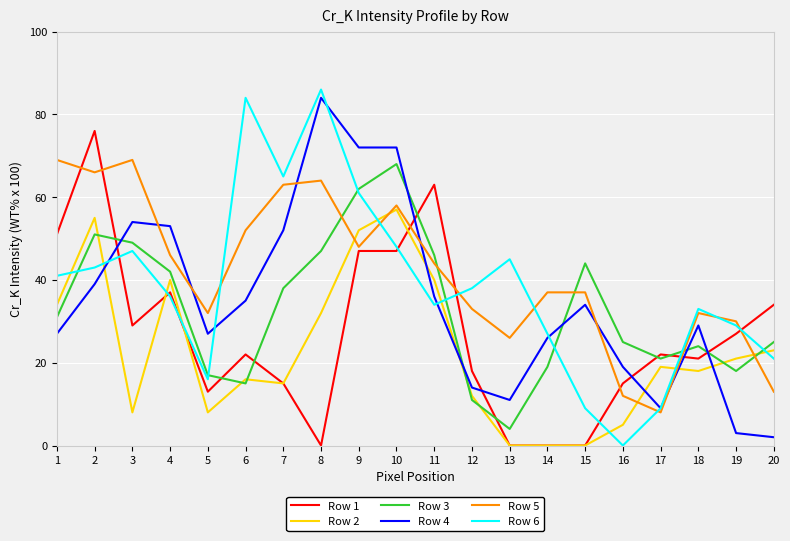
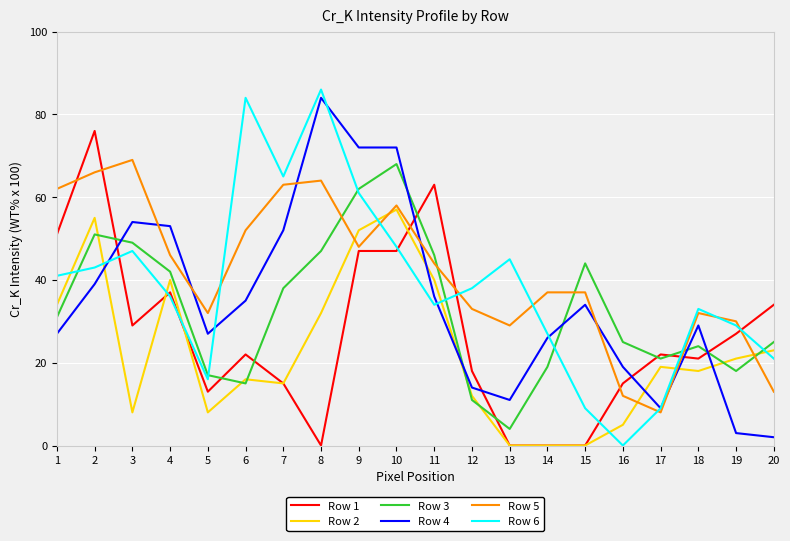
  {
    "Row 1": {
      "1": 51,
      "2": 76,
      "3": 29,
      "4": 37,
      "5": 13,
      "6": 22,
      "8": 0,
      "9": 47,
      "10": 47,
      "11": 63,
      "12": 18,
      "16": 15,
      "17": 22,
      "18": 21,
      "19": 27,
      "20": 34
    },
    "Row 2": {
      "1": 34,
      "2": 55,
      "3": 8,
      "4": 40,
      "5": 8,
      "6": 16,
      "8": 32,
      "9": 52,
      "10": 57,
      "11": 40,
      "12": 12,
      "16": 5,
      "17": 19,
      "18": 18,
      "19": 21,
      "20": 23
    },
    "Row 3": {
      "1": 31,
      "2": 51,
      "3": 49,
      "4": 42,
      "5": 17,
      "6": 15,
      "7": 38,
      "8": 47,
      "9": 62,
      "10": 68,
      "11": 46,
      "12": 11,
      "13": 4,
      "14": 19,
      "15": 44,
      "16": 25,
      "17": 21,
      "18": 24,
      "19": 18,
      "20": 25
    },
    "Row 4": {
      "1": 27,
      "2": 39,
      "3": 54,
      "4": 53,
      "5": 27,
      "6": 35,
      "7": 52,
      "8": 84,
      "9": 72,
      "10": 72,
      "11": 36,
      "12": 14,
      "13": 11,
      "14": 26,
      "15": 34,
      "16": 19,
      "18": 29,
      "19": 3,
      "20": 2
    },
    "Row 5": {
-     "1": 69,
+     "1": 62,
      "2": 66,
      "3": 69,
      "4": 46,
      "5": 32,
      "6": 52,
      "7": 63,
      "8": 64,
      "9": 48,
      "10": 58,
      "11": 44,
      "12": 33,
-     "13": 26,
+     "13": 29,
      "14": 37,
      "15": 37,
      "16": 12,
      "17": 8,
      "18": 32,
      "19": 30,
      "20": 13
    },
    "Row 6": {
      "1": 41,
      "2": 43,
      "3": 47,
      "4": 36,
      "5": 16,
      "6": 84,
      "7": 65,
      "8": 86,
      "9": 61,
      "10": 48,
      "11": 34,
      "12": 38,
      "13": 45,
      "14": 27,
      "15": 9,
      "16": 0,
      "18": 33,
      "19": 29,
      "20": 21
    }
  }
